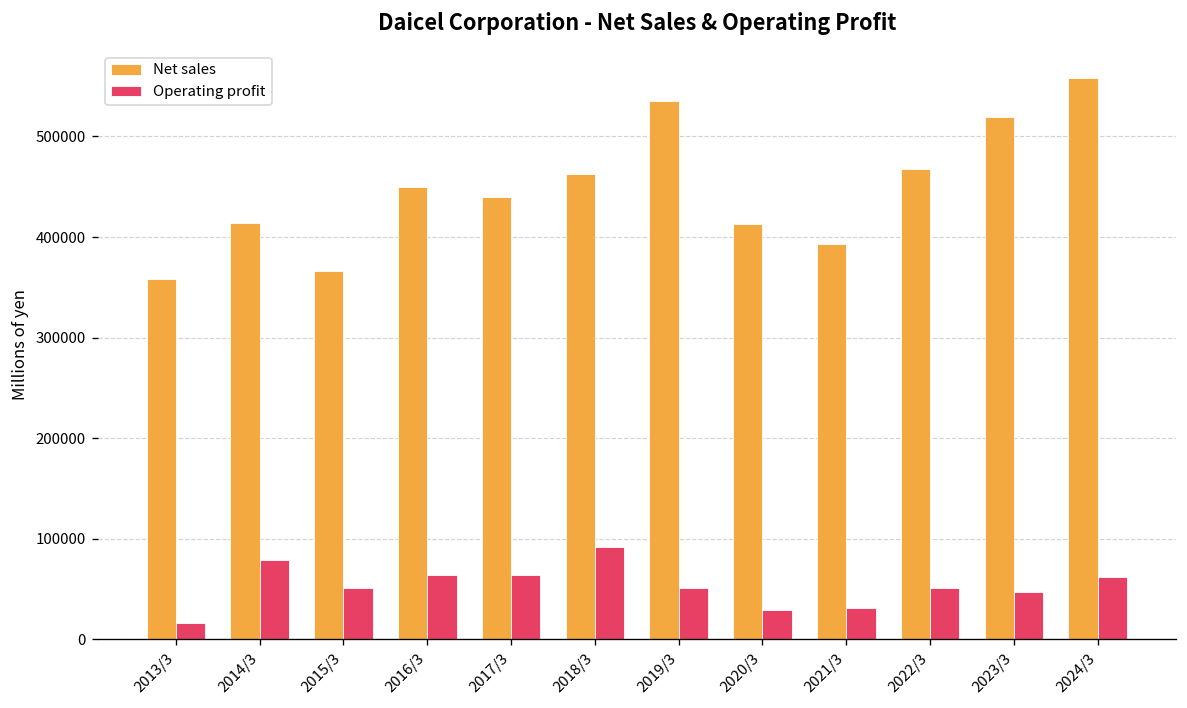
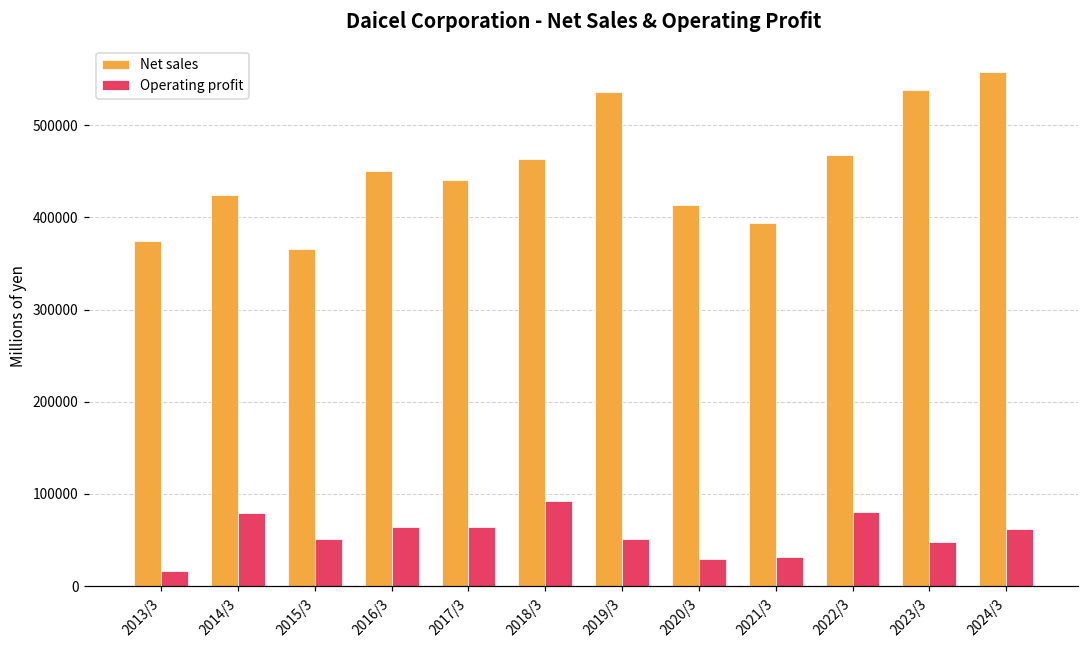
  {
    "Net sales": {
-     "2013/3": 360000,
-     "2014/3": 410000,
+     "2013/3": 370000,
+     "2014/3": 420000,
      "2015/3": 370000,
      "2016/3": 450000,
      "2017/3": 440000,
      "2018/3": 460000,
      "2019/3": 540000,
      "2020/3": 410000,
      "2021/3": 390000,
      "2022/3": 470000,
-     "2023/3": 520000,
+     "2023/3": 540000,
      "2024/3": 560000
    },
    "Operating profit": {
      "2013/3": 20000,
      "2014/3": 80000,
      "2015/3": 50000,
      "2016/3": 60000,
      "2017/3": 60000,
      "2018/3": 90000,
      "2019/3": 50000,
      "2020/3": 30000,
      "2021/3": 30000,
-     "2022/3": 50000,
+     "2022/3": 80000,
      "2023/3": 50000,
      "2024/3": 60000
    }
  }
